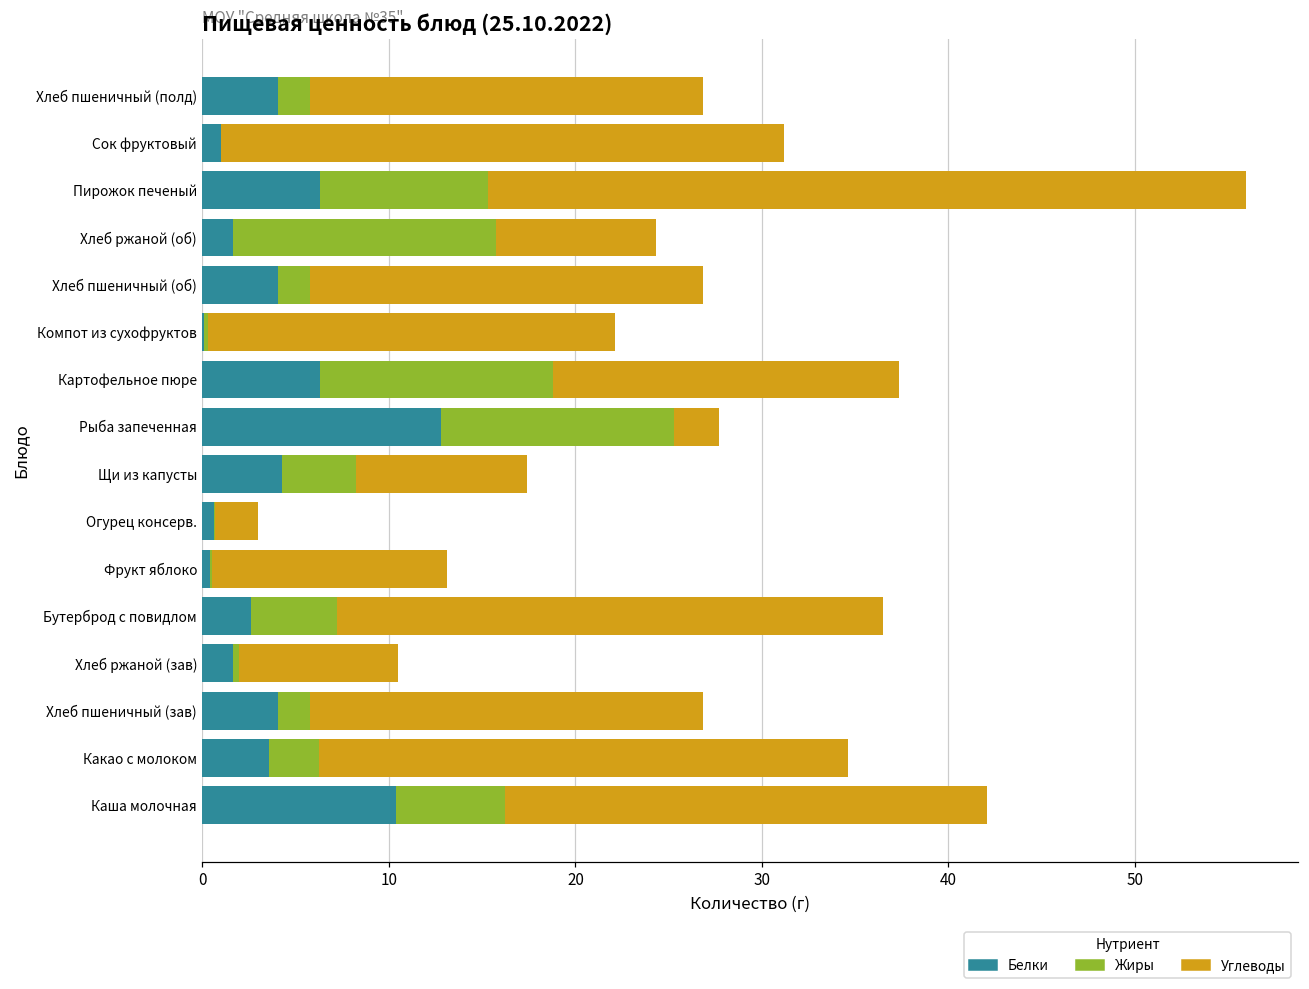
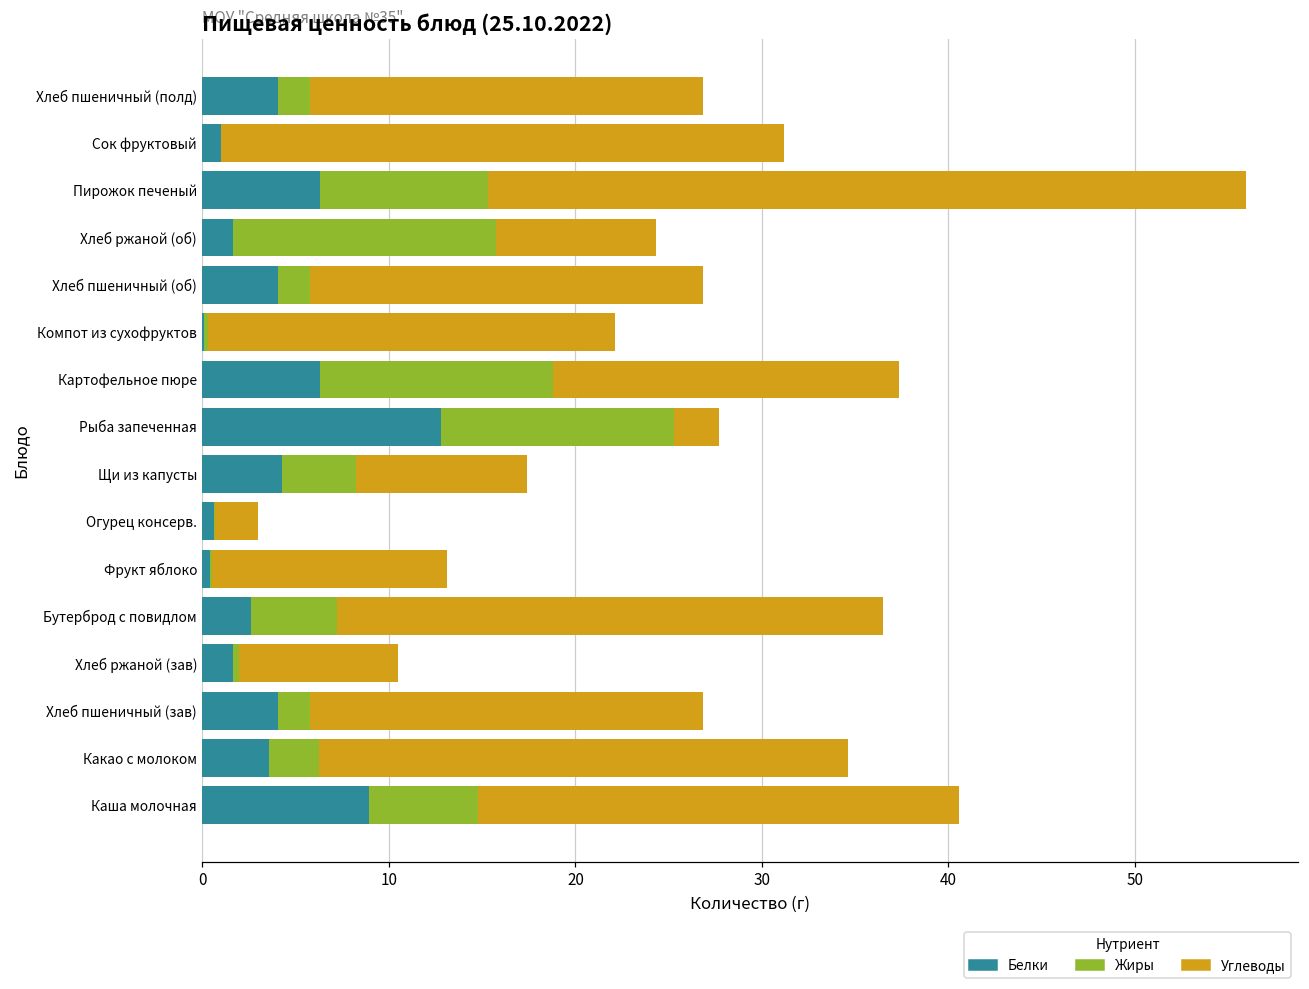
  {
    "Белки": {
      "Хлеб пшеничный (полд)": 4.1,
      "Сок фруктовый": 1.0,
      "Пирожок печеный": 6.3,
      "Хлеб ржаной (об)": 1.7,
      "Хлеб пшеничный (об)": 4.1,
      "Картофельное пюре": 6.3,
      "Рыба запеченная": 12.8,
      "Щи из капусты": 4.3,
      "Огурец консерв.": 0.6,
      "Фрукт яблоко": 0.4,
      "Бутерброд с повидлом": 2.6,
      "Хлеб ржаной (зав)": 1.7,
      "Хлеб пшеничный (зав)": 4.1,
      "Какао с молоком": 3.6,
-     "Каша молочная": 10.4
+     "Каша молочная": 8.9
    },
    "Жиры": {
      "Хлеб пшеничный (полд)": 1.7,
      "Сок фруктовый": 0.0,
      "Пирожок печеный": 9.0,
      "Хлеб ржаной (об)": 14.1,
      "Хлеб пшеничный (об)": 1.7,
      "Компот из сухофруктов": 0.2,
      "Картофельное пюре": 12.5,
      "Рыба запеченная": 12.5,
      "Щи из капусты": 3.9,
      "Бутерброд с повидлом": 4.6,
      "Хлеб ржаной (зав)": 0.3,
      "Хлеб пшеничный (зав)": 1.7,
      "Какао с молоком": 2.7,
      "Каша молочная": 5.8
    },
    "Углеводы": {
      "Хлеб пшеничный (полд)": 21.1,
      "Сок фруктовый": 30.2,
      "Пирожок печеный": 40.7,
      "Хлеб ржаной (об)": 8.6,
      "Хлеб пшеничный (об)": 21.1,
      "Компот из сухофруктов": 21.8,
      "Картофельное пюре": 18.6,
      "Рыба запеченная": 2.4,
      "Щи из капусты": 9.2,
      "Огурец консерв.": 2.3,
      "Фрукт яблоко": 12.6,
      "Бутерброд с повидлом": 29.3,
      "Хлеб ржаной (зав)": 8.6,
      "Хлеб пшеничный (зав)": 21.1,
      "Какао с молоком": 28.3,
      "Каша молочная": 25.8
    }
  }
